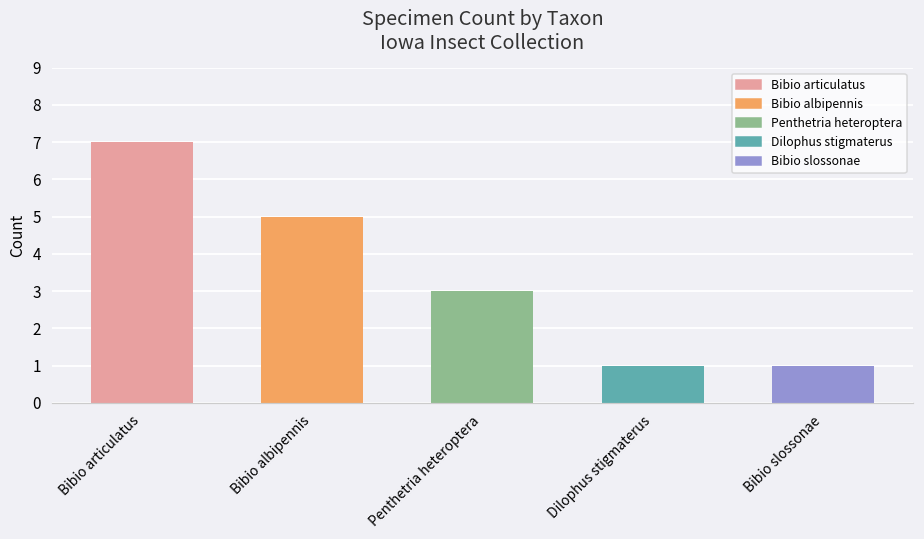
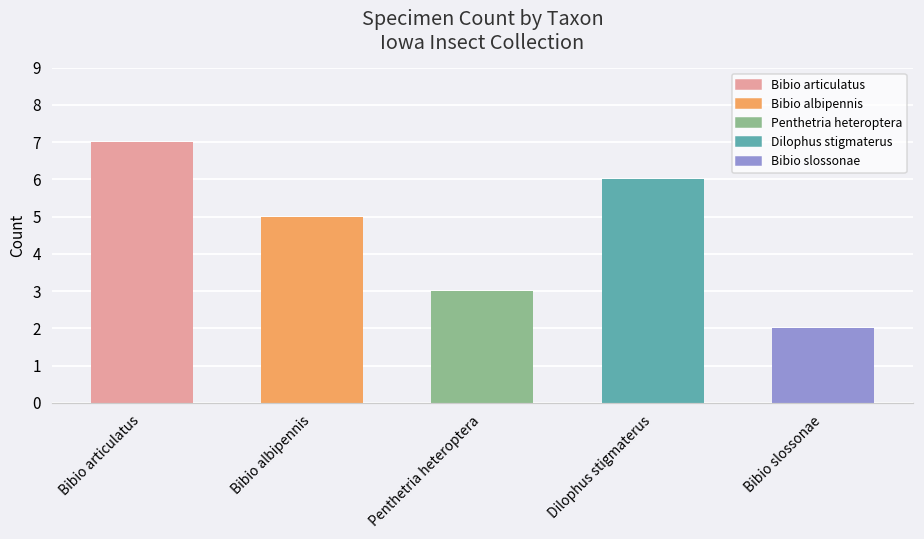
  {
    "Bibio articulatus": 7,
    "Bibio albipennis": 5,
    "Penthetria heteroptera": 3,
-   "Dilophus stigmaterus": 1,
-   "Bibio slossonae": 1
+   "Dilophus stigmaterus": 6,
+   "Bibio slossonae": 2
  }
